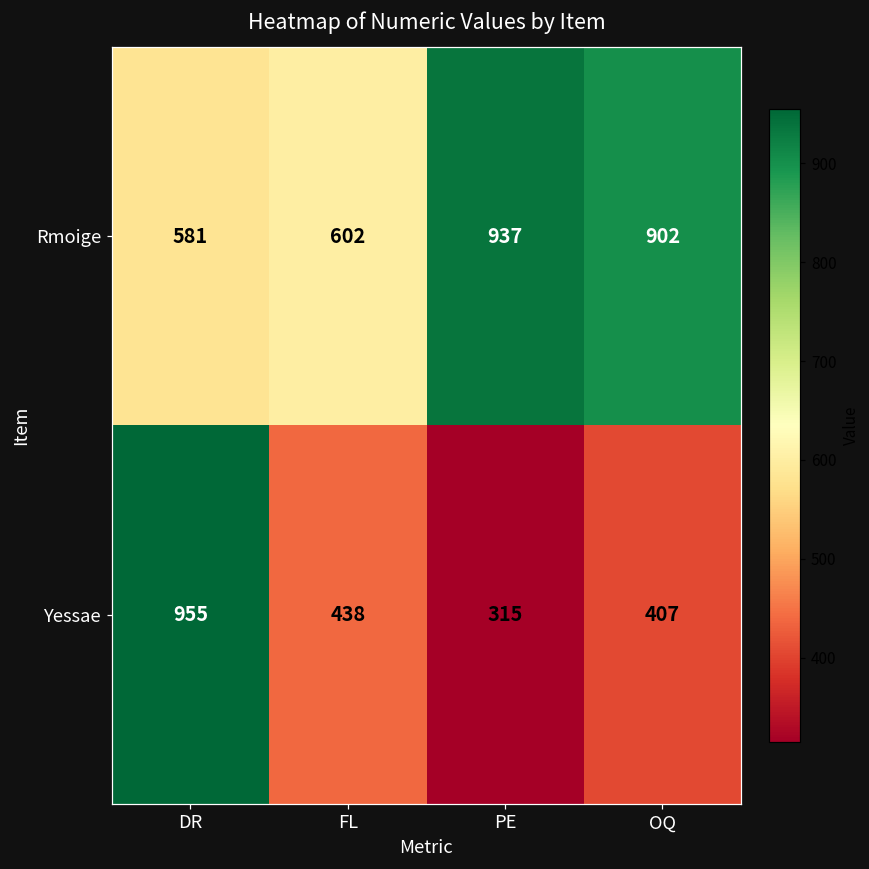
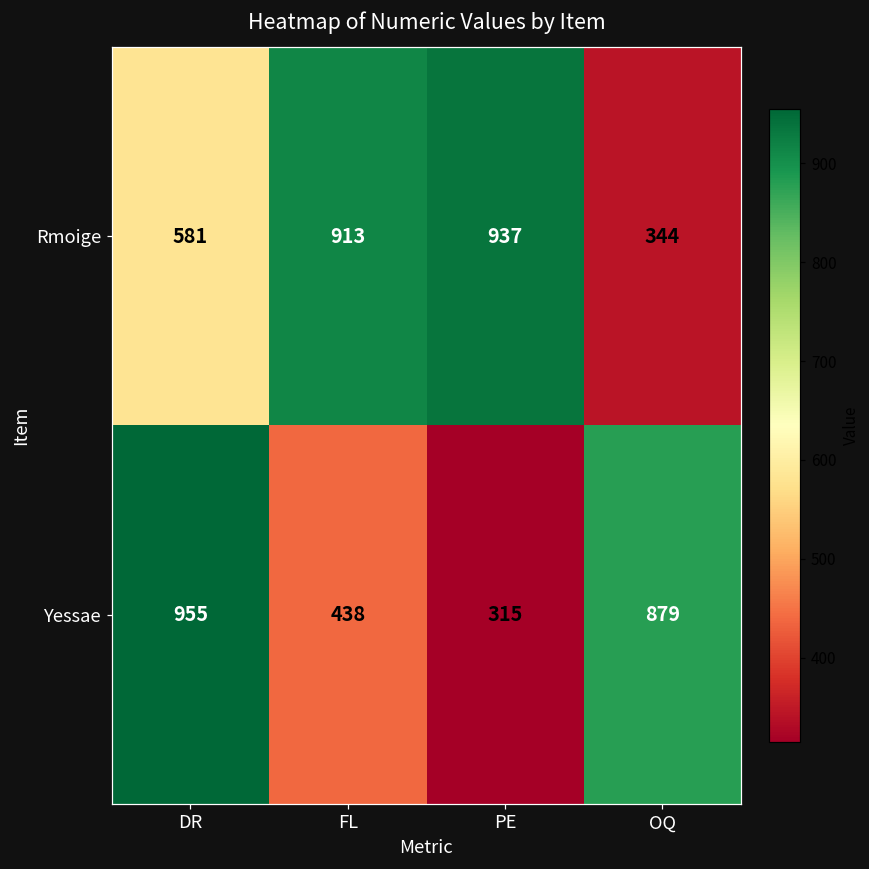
  {
    "Rmoige": {
      "DR": 581,
-     "FL": 602,
+     "FL": 913,
      "PE": 937,
-     "OQ": 902
+     "OQ": 344
    },
    "Yessae": {
      "DR": 955,
      "FL": 438,
      "PE": 315,
-     "OQ": 407
+     "OQ": 879
    }
  }
